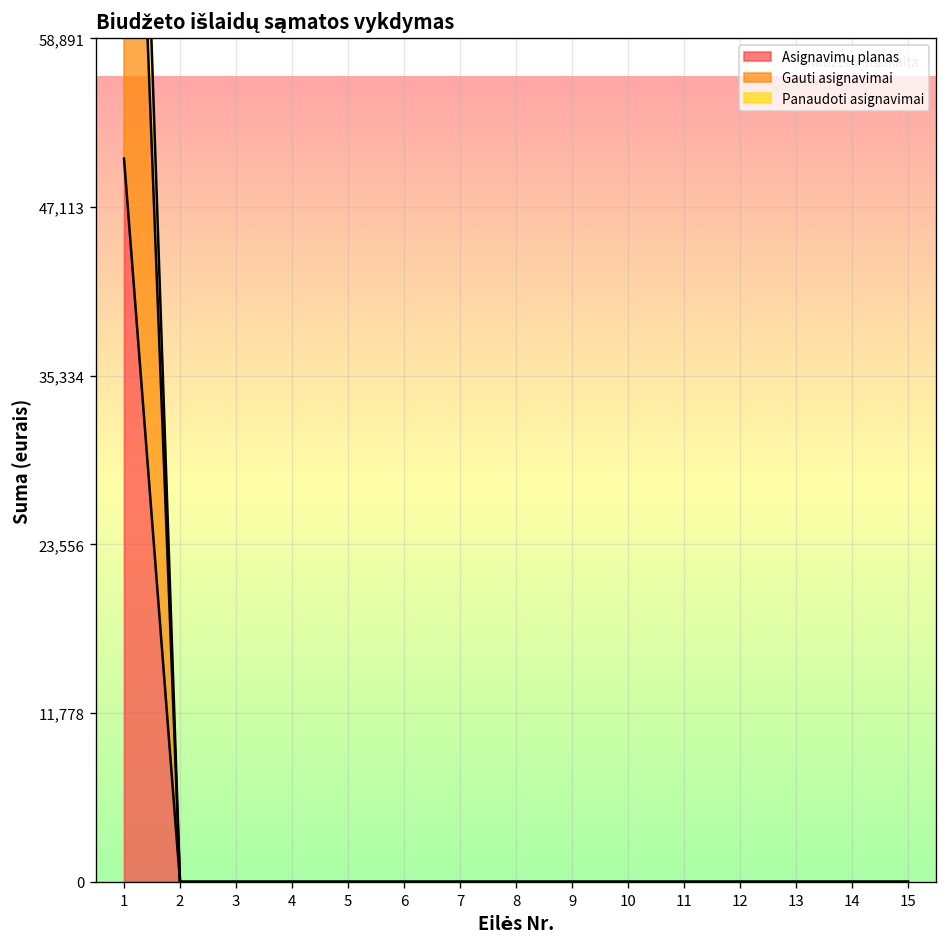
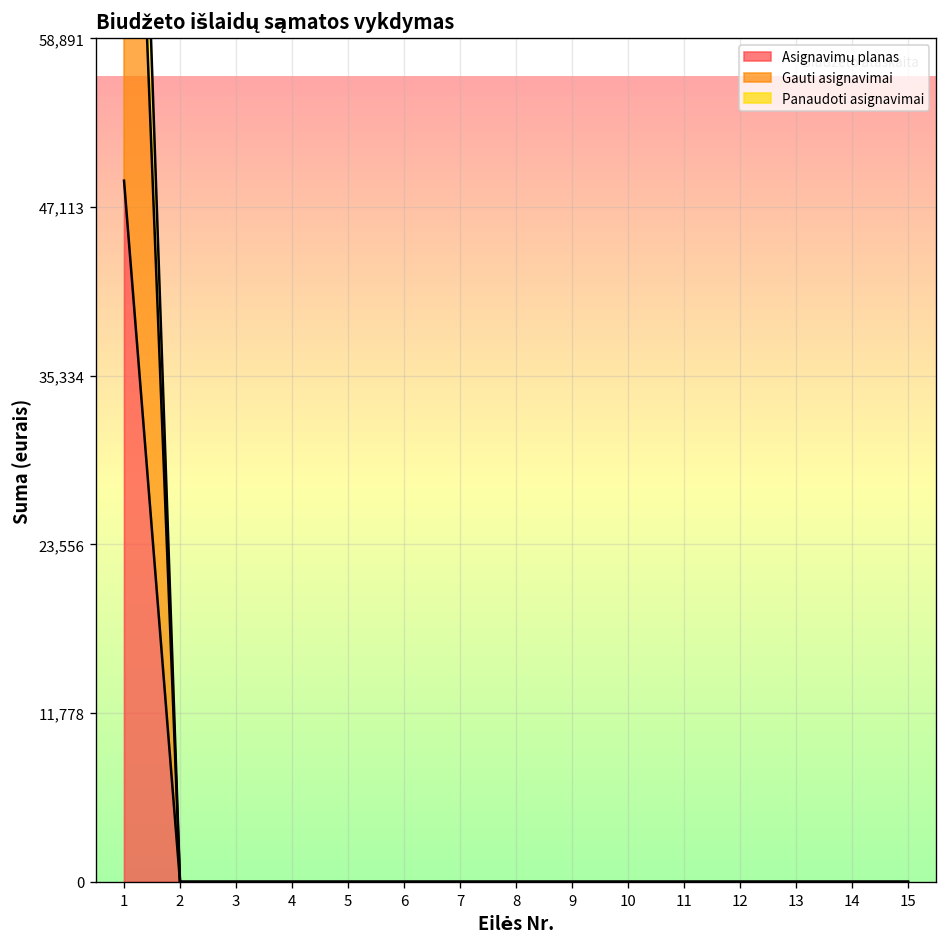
  {
    "Asignavimų planas": {
-     "1": "50,500"
+     "1": "49,000"
    }
  }
